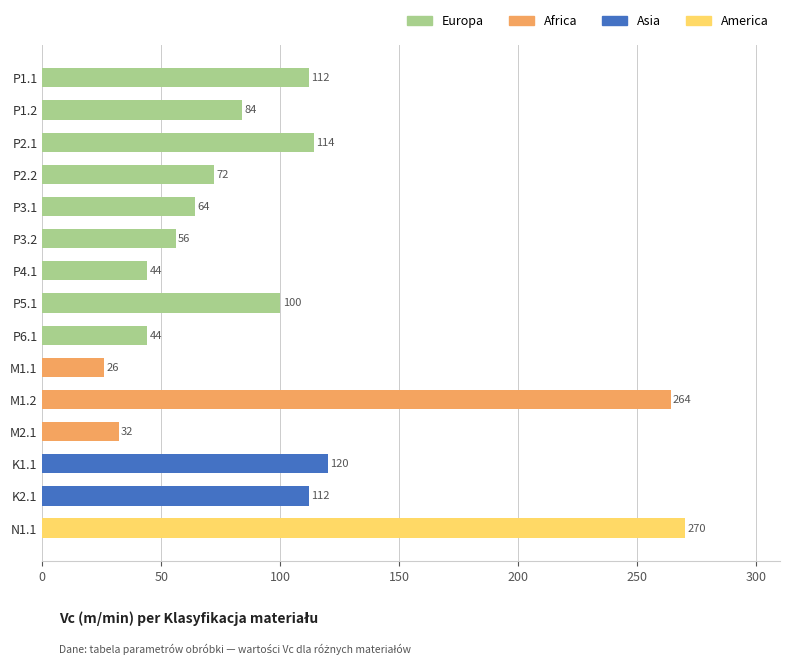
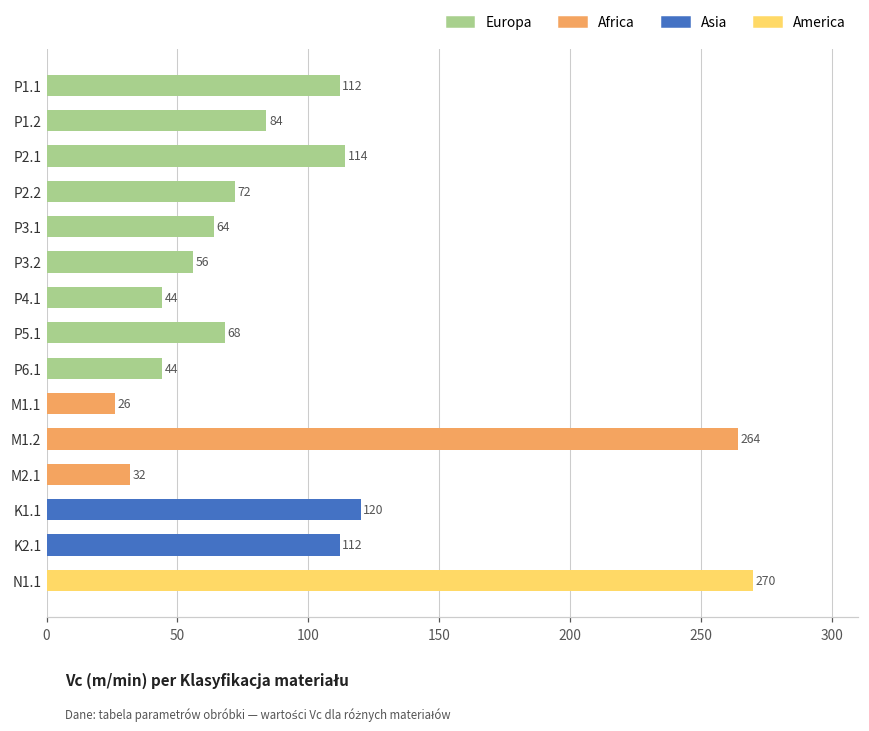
  {
    "P1.1": 112,
    "P1.2": 84,
    "P2.1": 114,
    "P2.2": 72,
    "P3.1": 64,
    "P3.2": 56,
    "P4.1": 44,
-   "P5.1": 100,
+   "P5.1": 68,
    "P6.1": 44,
    "M1.1": 26,
    "M1.2": 264,
    "M2.1": 32,
    "K1.1": 120,
    "K2.1": 112,
    "N1.1": 270
  }
